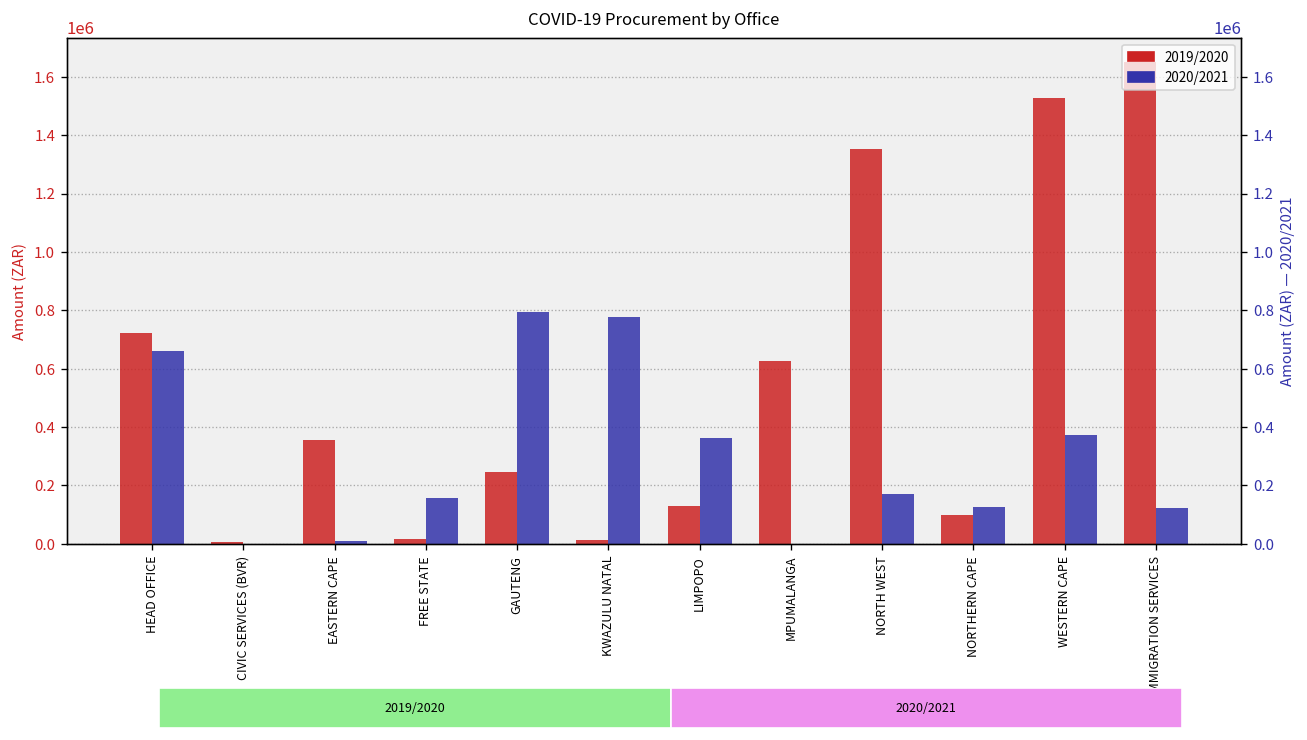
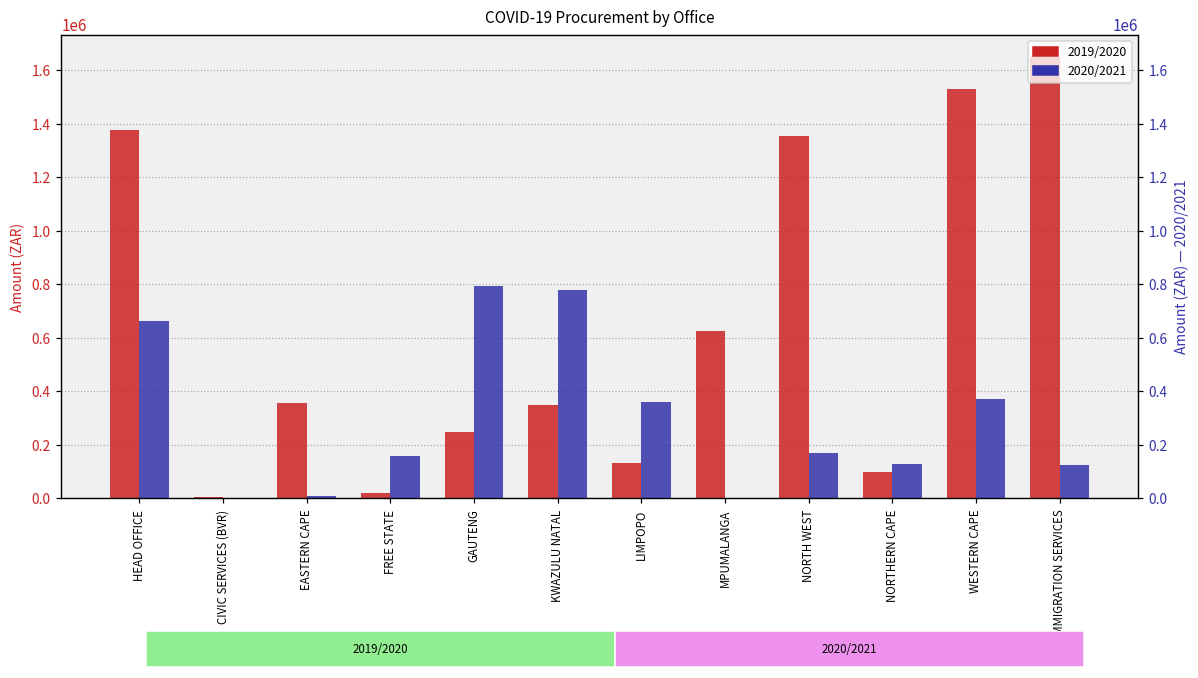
  {
    "2019/2020": {
-     "HEAD OFFICE": 720000,
+     "HEAD OFFICE": 1370000,
      "EASTERN CAPE": 360000,
      "FREE STATE": 20000,
      "GAUTENG": 250000,
-     "KWAZULU NATAL": 10000,
+     "KWAZULU NATAL": 350000,
      "LIMPOPO": 130000,
      "MPUMALANGA": 620000,
      "NORTH WEST": 1350000,
      "NORTHERN CAPE": 100000,
      "WESTERN CAPE": 1530000
    },
    "2020/2021": {
      "HEAD OFFICE": 660000,
      "CIVIC SERVICES (BVR)": 0,
      "FREE STATE": 160000,
      "GAUTENG": 790000,
      "KWAZULU NATAL": 780000,
      "LIMPOPO": 360000,
      "MPUMALANGA": 0,
      "NORTH WEST": 170000,
      "NORTHERN CAPE": 130000,
      "WESTERN CAPE": 370000,
      "IMMIGRATION SERVICES": 120000
    }
  }
